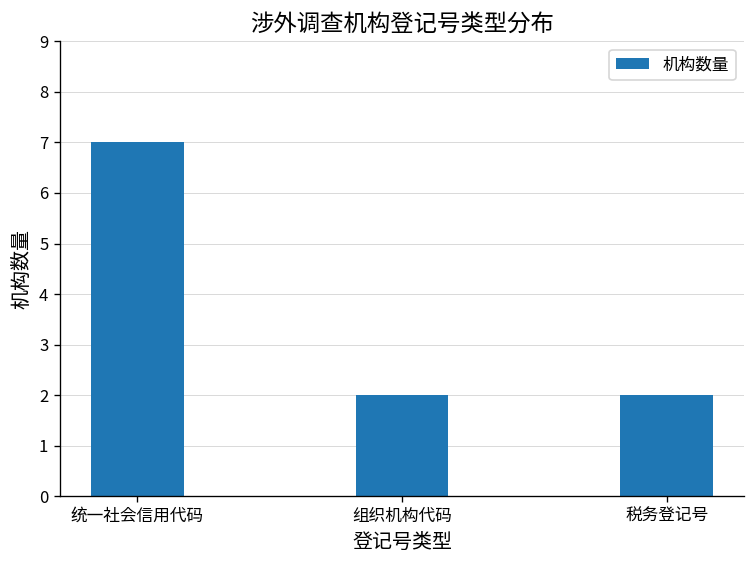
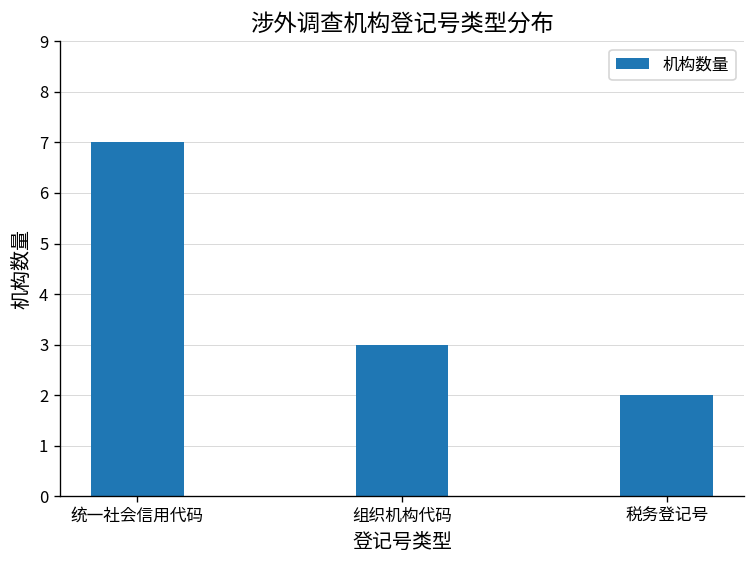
  {
    "统一社会信用代码": 7,
-   "组织机构代码": 2,
+   "组织机构代码": 3,
    "税务登记号": 2
  }
